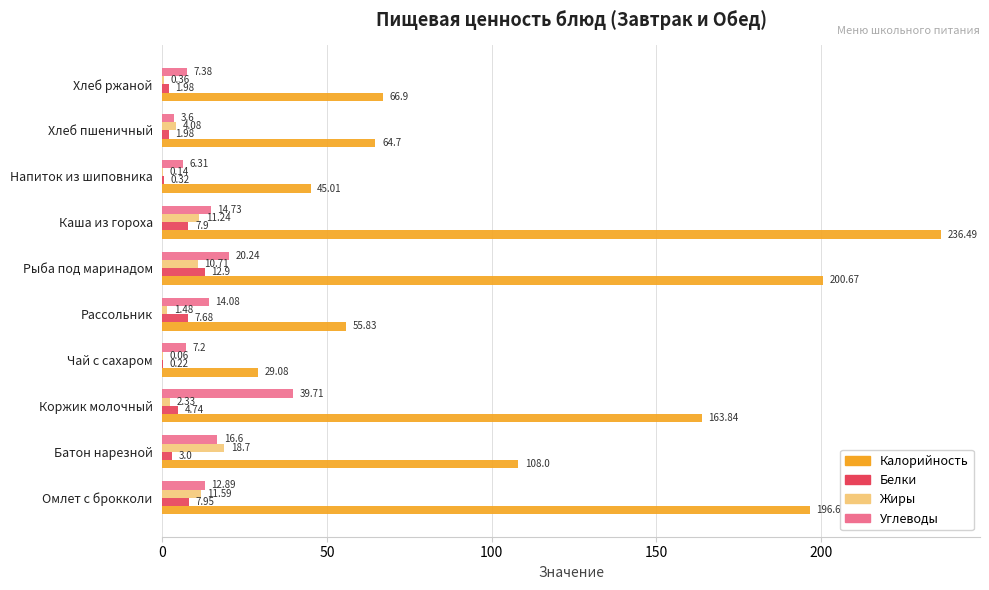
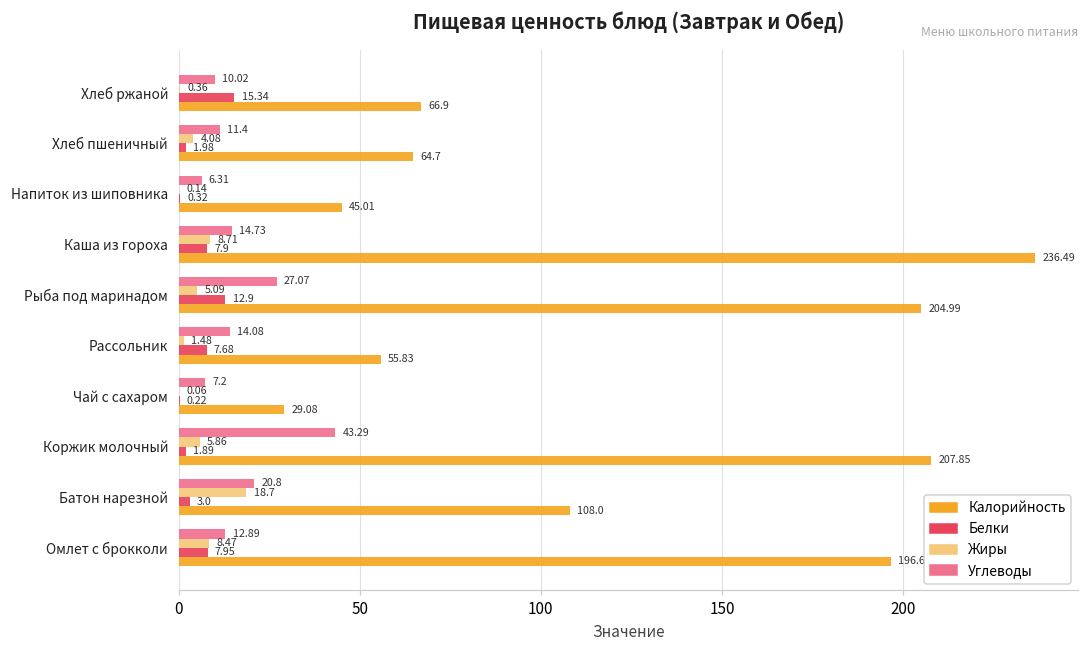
  {
    "Калорийность": {
      "Хлеб ржаной": 66.9,
      "Хлеб пшеничный": 64.7,
      "Напиток из шиповника": 45.01,
      "Каша из гороха": 236.49,
-     "Рыба под маринадом": 200.67,
+     "Рыба под маринадом": 204.99,
      "Рассольник": 55.83,
      "Чай с сахаром": 29.08,
-     "Коржик молочный": 163.84,
+     "Коржик молочный": 207.85,
      "Батон нарезной": 108.0
    },
    "Белки": {
-     "Хлеб ржаной": 1.98,
+     "Хлеб ржаной": 15.34,
      "Хлеб пшеничный": 1.98,
      "Каша из гороха": 7.9,
      "Рассольник": 7.68,
-     "Коржик молочный": 4.74,
+     "Коржик молочный": 1.89,
      "Батон нарезной": 3.0,
      "Омлет с брокколи": 7.95
    },
    "Жиры": {
      "Хлеб ржаной": 0.36,
      "Хлеб пшеничный": 4.08,
-     "Каша из гороха": 11.24,
-     "Рыба под маринадом": 10.71,
+     "Каша из гороха": 8.71,
+     "Рыба под маринадом": 5.09,
      "Рассольник": 1.48,
-     "Коржик молочный": 2.33,
+     "Коржик молочный": 5.86,
      "Батон нарезной": 18.7,
-     "Омлет с брокколи": 11.59
+     "Омлет с брокколи": 8.47
    },
    "Углеводы": {
-     "Хлеб ржаной": 7.38,
-     "Хлеб пшеничный": 3.6,
+     "Хлеб ржаной": 10.02,
+     "Хлеб пшеничный": 11.4,
      "Напиток из шиповника": 6.31,
      "Каша из гороха": 14.73,
-     "Рыба под маринадом": 20.24,
+     "Рыба под маринадом": 27.07,
      "Рассольник": 14.08,
      "Чай с сахаром": 7.2,
-     "Коржик молочный": 39.71,
-     "Батон нарезной": 16.6,
+     "Коржик молочный": 43.29,
+     "Батон нарезной": 20.8,
      "Омлет с брокколи": 12.89
    }
  }
